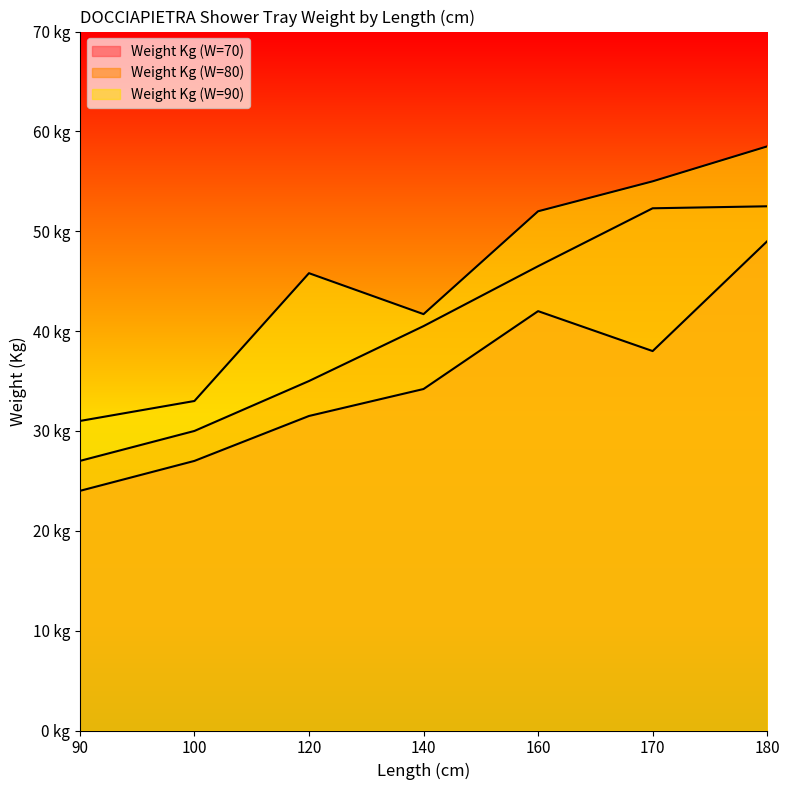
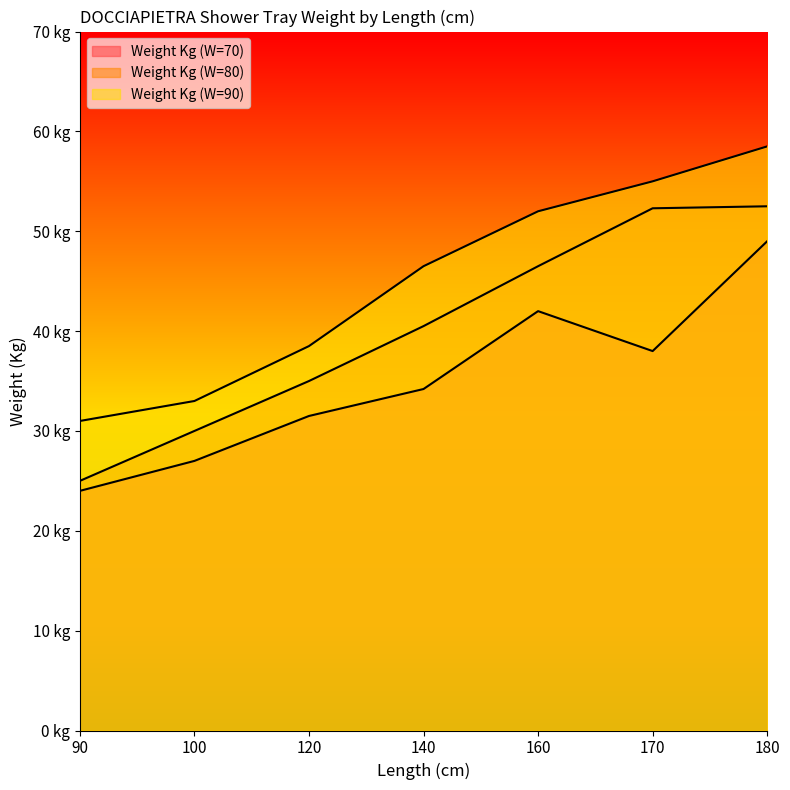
  {
    "Weight Kg (W=70)": {
      "90": "24 kg",
      "100": "27 kg",
      "120": "32 kg",
      "140": "34 kg",
      "160": "42 kg",
      "170": "38 kg",
      "180": "49 kg"
    },
    "Weight Kg (W=80)": {
-     "90": "27 kg",
+     "90": "25 kg",
      "100": "30 kg",
      "120": "35 kg",
      "140": "41 kg",
      "160": "47 kg",
      "170": "52 kg",
      "180": "53 kg"
    },
    "Weight Kg (W=90)": {
      "90": "31 kg",
      "100": "33 kg",
-     "120": "46 kg",
-     "140": "42 kg",
+     "120": "39 kg",
+     "140": "47 kg",
      "160": "52 kg",
      "170": "55 kg",
      "180": "59 kg"
    }
  }
